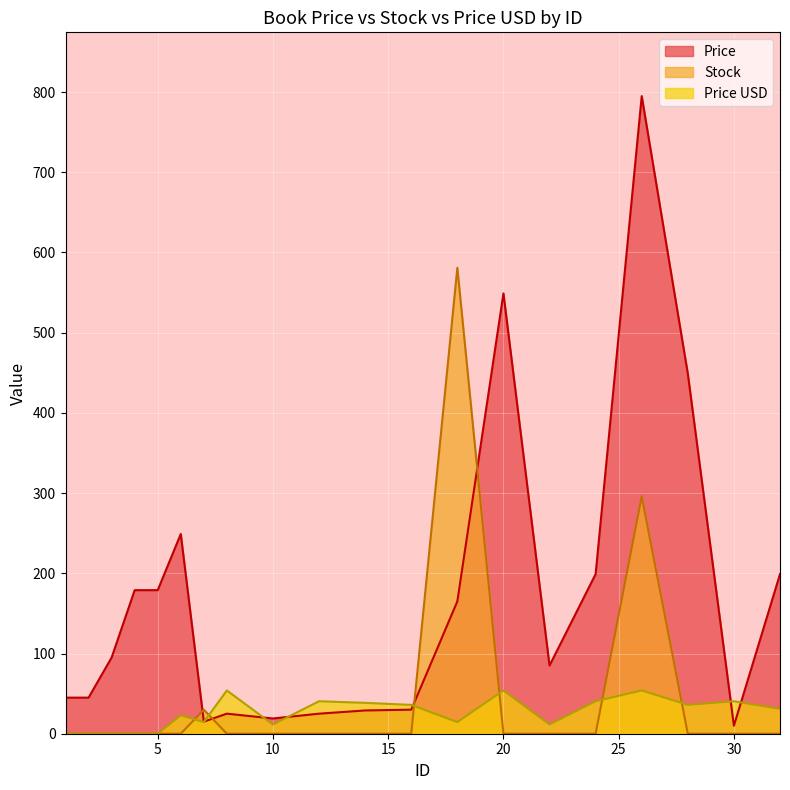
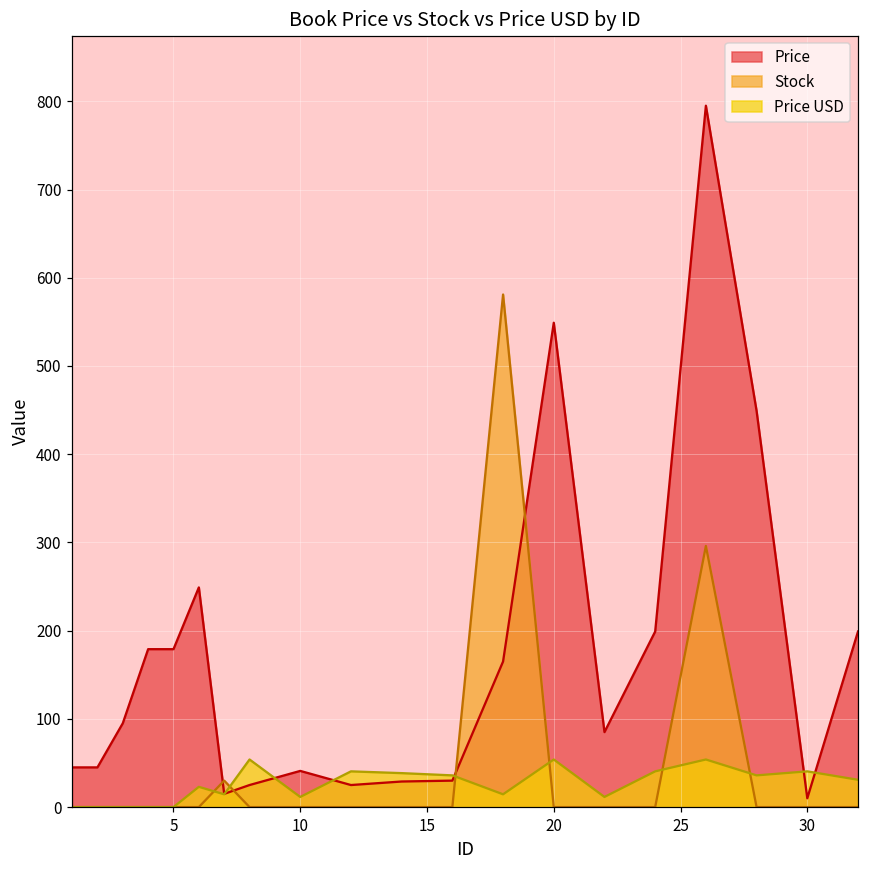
  {
    "Price": {
      "5": 180,
-     "10": 20,
+     "10": 40,
      "20": 550,
      "30": 10
    }
  }
